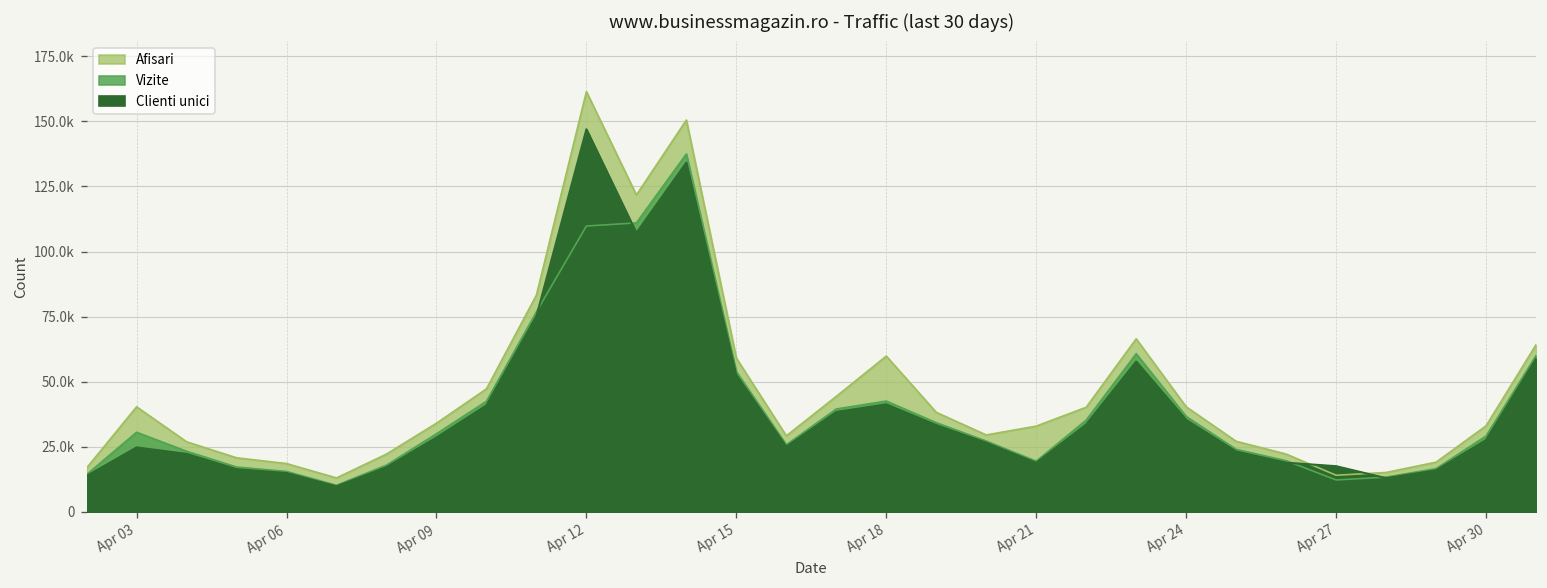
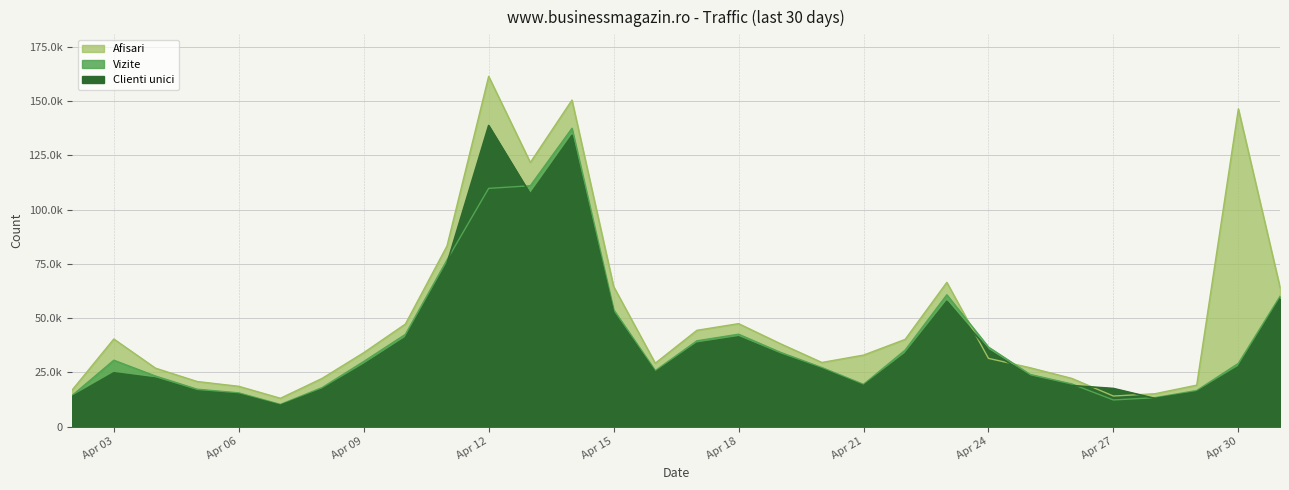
  {
    "Afisari": {
      "Apr 03": 40000,
      "Apr 06": 19000,
      "Apr 09": 34000,
      "Apr 12": 161000,
-     "Apr 15": 59000,
-     "Apr 18": 60000,
+     "Apr 15": 65000,
+     "Apr 18": 47000,
      "Apr 21": 33000,
-     "Apr 24": 40000,
+     "Apr 24": 31000,
      "Apr 27": 14000,
-     "Apr 30": 33000
+     "Apr 30": 146000
    },
    "Vizite": {
      "Apr 03": 31000,
      "Apr 09": 30000,
      "Apr 12": 110000,
      "Apr 15": 54000,
      "Apr 18": 43000,
      "Apr 24": 37000,
      "Apr 27": 12000,
      "Apr 30": 29000
    },
    "Clienti unici": {
      "Apr 03": 25000,
      "Apr 09": 29000,
-     "Apr 12": 147000,
+     "Apr 12": 139000,
      "Apr 15": 53000,
      "Apr 18": 41000,
      "Apr 24": 35000,
      "Apr 27": 18000,
      "Apr 30": 28000
    }
  }
